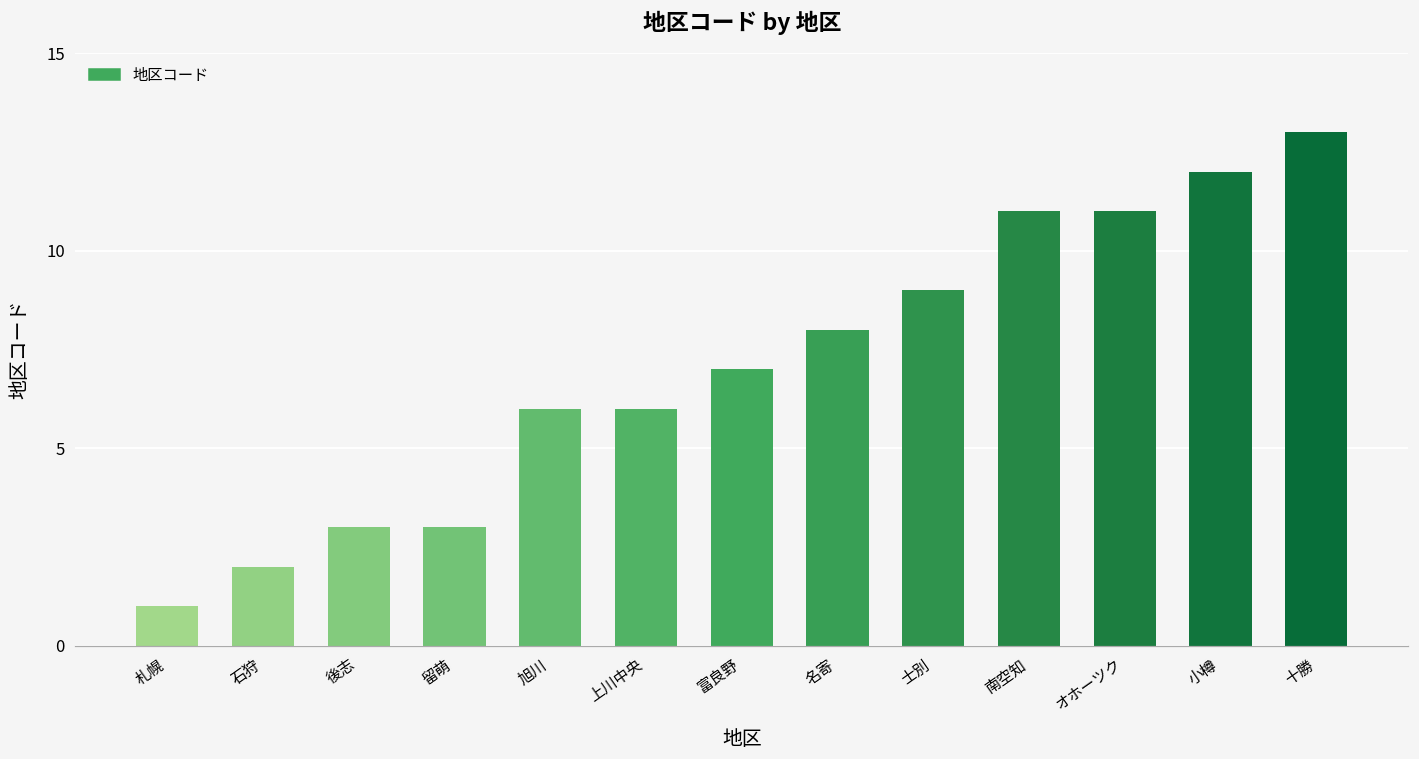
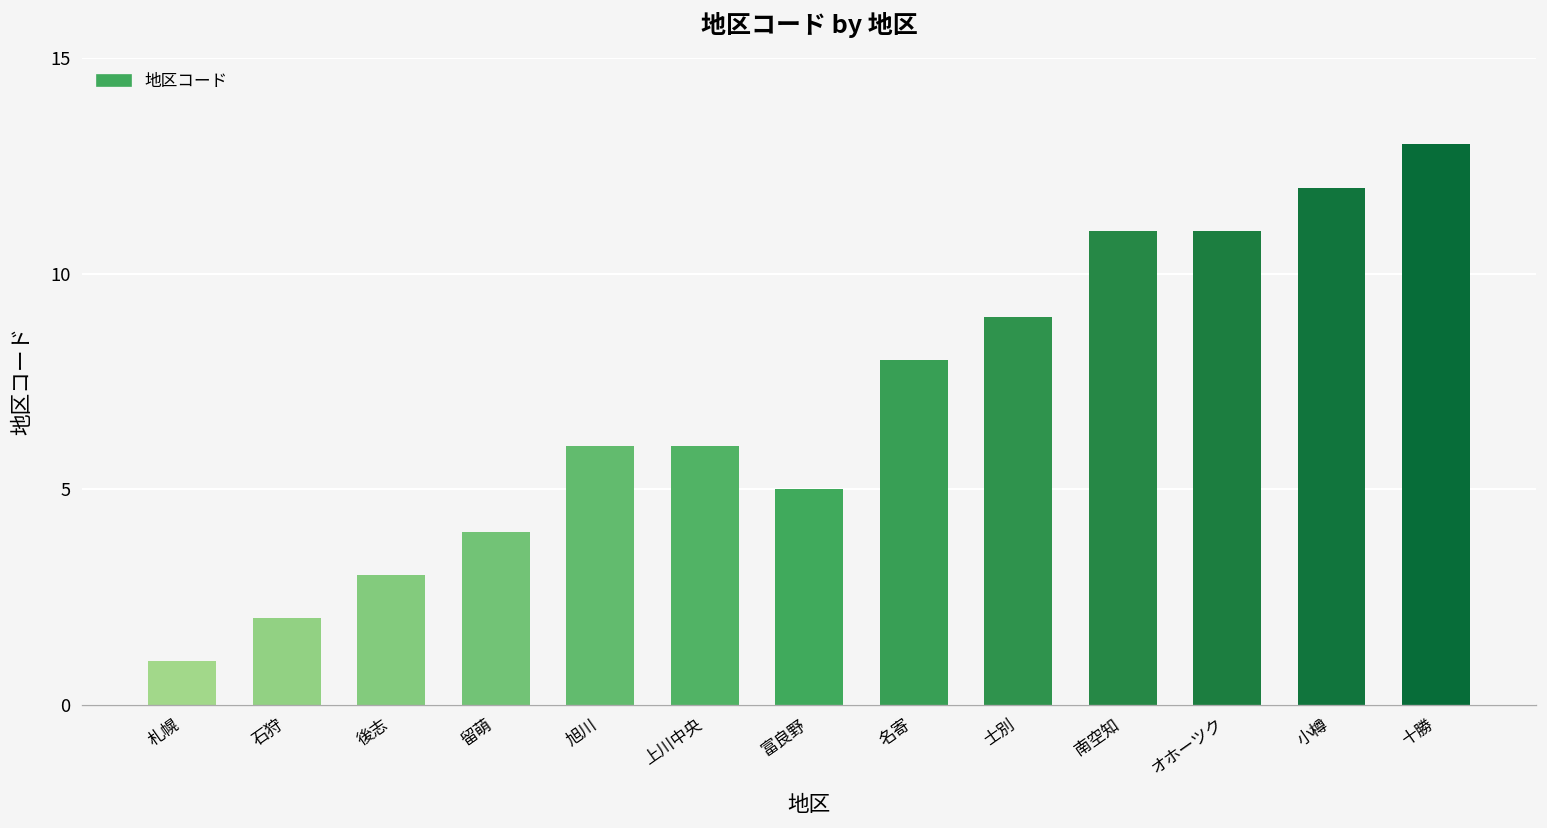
  {
    "札幌": 1,
    "石狩": 2,
    "後志": 3,
-   "留萌": 3,
+   "留萌": 4,
    "旭川": 6,
    "上川中央": 6,
-   "富良野": 7,
+   "富良野": 5,
    "名寄": 8,
    "士別": 9,
    "南空知": 11,
    "オホーツク": 11,
    "小樽": 12,
    "十勝": 13
  }
